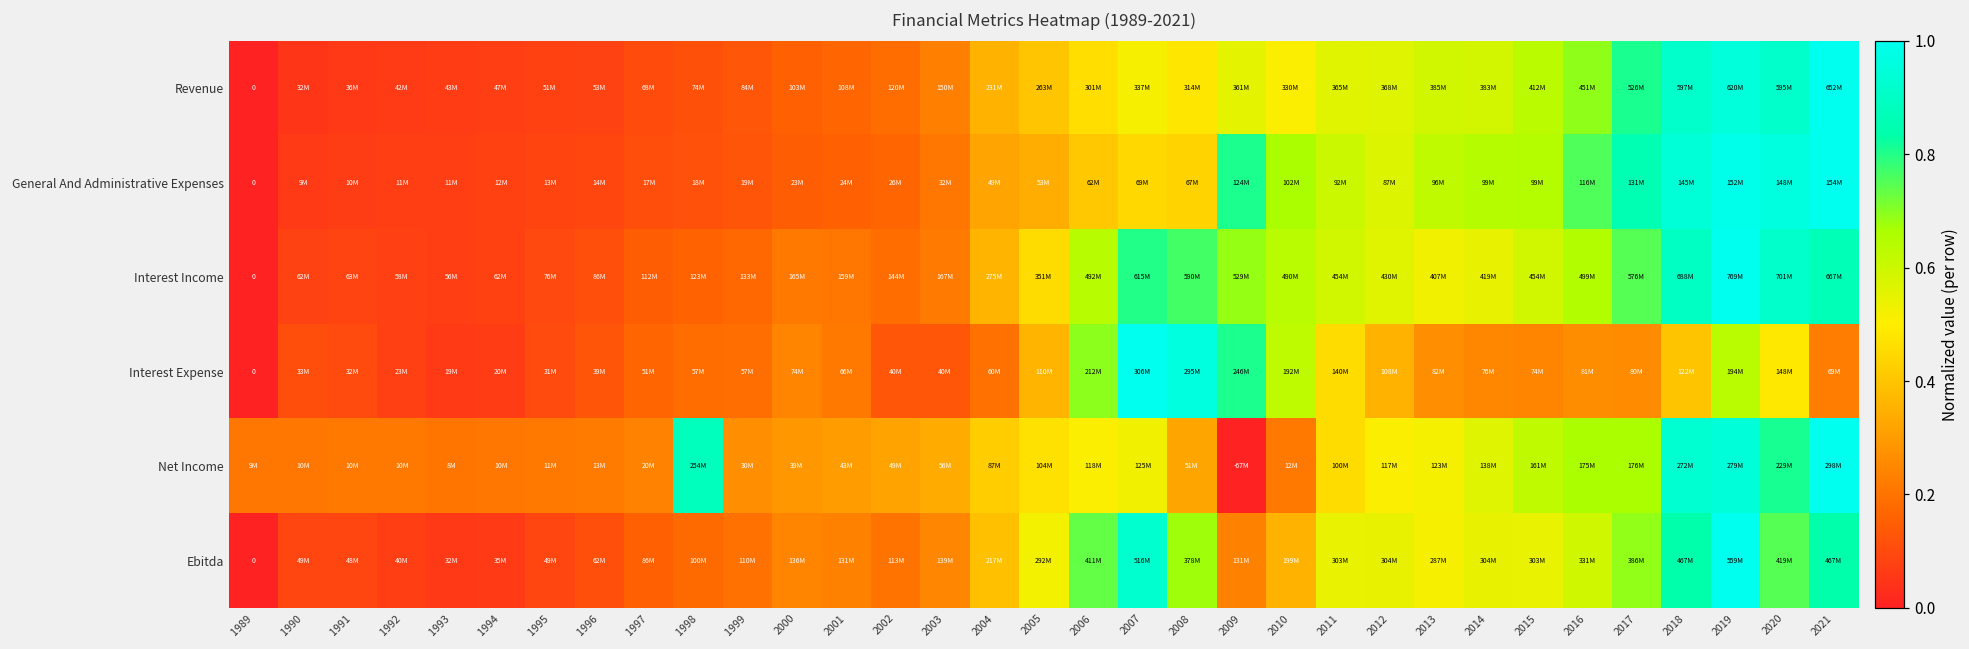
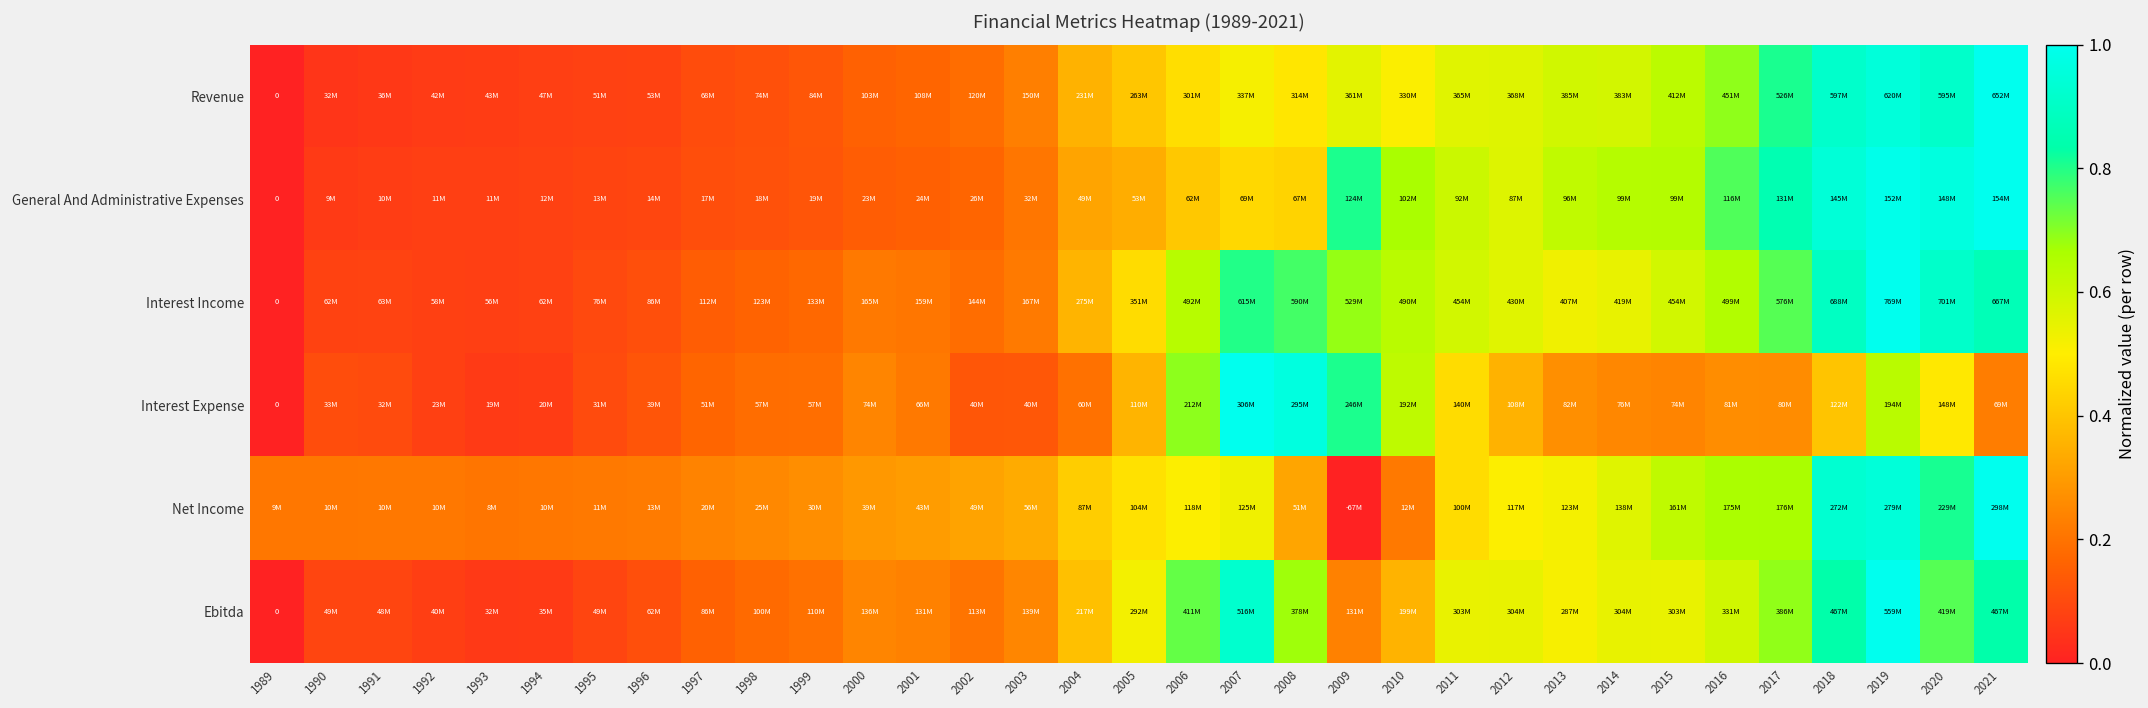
  {
    "Revenue": {
      "1989": "0",
      "1990": "32M",
      "1991": "36M",
      "1992": "42M",
      "1993": "43M",
      "1994": "47M",
      "1995": "51M",
      "1996": "53M",
      "1997": "68M",
      "1998": "74M",
      "1999": "84M",
      "2000": "103M",
      "2001": "108M",
      "2002": "120M",
      "2003": "150M",
      "2004": "231M",
      "2005": "263M",
      "2006": "301M",
      "2007": "337M",
      "2008": "314M",
      "2009": "361M",
      "2010": "330M",
      "2011": "365M",
      "2012": "368M",
      "2013": "385M",
      "2014": "383M",
      "2015": "412M",
      "2016": "451M",
      "2017": "526M",
      "2018": "597M",
      "2019": "620M",
      "2020": "595M",
      "2021": "652M"
    },
    "General And Administrative Expenses": {
      "1989": "0",
      "1990": "9M",
      "1991": "10M",
      "1992": "11M",
      "1993": "11M",
      "1994": "12M",
      "1995": "13M",
      "1996": "14M",
      "1997": "17M",
      "1998": "18M",
      "1999": "19M",
      "2000": "23M",
      "2001": "24M",
      "2002": "26M",
      "2003": "32M",
      "2004": "49M",
      "2005": "53M",
      "2006": "62M",
      "2007": "69M",
      "2008": "67M",
      "2009": "124M",
      "2010": "102M",
      "2011": "92M",
      "2012": "87M",
      "2013": "96M",
      "2014": "99M",
      "2015": "99M",
      "2016": "116M",
      "2017": "131M",
      "2018": "145M",
      "2019": "152M",
      "2020": "148M",
      "2021": "154M"
    },
    "Interest Income": {
      "1989": "0",
      "1990": "62M",
      "1991": "63M",
      "1992": "58M",
      "1993": "56M",
      "1994": "62M",
      "1995": "76M",
      "1996": "86M",
      "1997": "112M",
      "1998": "123M",
      "1999": "133M",
      "2000": "165M",
      "2001": "159M",
      "2002": "144M",
      "2003": "167M",
      "2004": "275M",
      "2005": "351M",
      "2006": "492M",
      "2007": "615M",
      "2008": "590M",
      "2009": "529M",
      "2010": "490M",
      "2011": "454M",
      "2012": "430M",
      "2013": "407M",
      "2014": "419M",
      "2015": "454M",
      "2016": "499M",
      "2017": "576M",
      "2018": "688M",
      "2019": "769M",
      "2020": "701M",
      "2021": "667M"
    },
    "Interest Expense": {
      "1989": "0",
      "1990": "33M",
      "1991": "32M",
      "1992": "23M",
      "1993": "19M",
      "1994": "20M",
      "1995": "31M",
      "1996": "39M",
      "1997": "51M",
      "1998": "57M",
      "1999": "57M",
      "2000": "74M",
      "2001": "66M",
      "2002": "40M",
      "2003": "40M",
      "2004": "60M",
      "2005": "110M",
      "2006": "212M",
      "2007": "306M",
      "2008": "295M",
      "2009": "246M",
      "2010": "192M",
      "2011": "140M",
      "2012": "108M",
      "2013": "82M",
      "2014": "76M",
      "2015": "74M",
      "2016": "81M",
      "2017": "80M",
      "2018": "122M",
      "2019": "194M",
      "2020": "148M",
      "2021": "69M"
    },
    "Net Income": {
      "1989": "9M",
      "1990": "10M",
      "1991": "10M",
      "1992": "10M",
      "1993": "8M",
      "1994": "10M",
      "1995": "11M",
      "1996": "13M",
      "1997": "20M",
-     "1998": "254M",
+     "1998": "25M",
      "1999": "30M",
      "2000": "39M",
      "2001": "43M",
      "2002": "49M",
      "2003": "56M",
      "2004": "87M",
      "2005": "104M",
      "2006": "118M",
      "2007": "125M",
      "2008": "51M",
      "2009": "-67M",
      "2010": "12M",
      "2011": "100M",
      "2012": "117M",
      "2013": "123M",
      "2014": "138M",
      "2015": "161M",
      "2016": "175M",
      "2017": "176M",
      "2018": "272M",
      "2019": "279M",
      "2020": "229M",
      "2021": "298M"
    },
    "Ebitda": {
      "1989": "0",
      "1990": "49M",
      "1991": "48M",
      "1992": "40M",
      "1993": "32M",
      "1994": "35M",
      "1995": "49M",
      "1996": "62M",
      "1997": "86M",
      "1998": "100M",
      "1999": "110M",
      "2000": "136M",
      "2001": "131M",
      "2002": "113M",
      "2003": "139M",
      "2004": "217M",
      "2005": "292M",
      "2006": "411M",
      "2007": "516M",
      "2008": "378M",
      "2009": "131M",
      "2010": "199M",
      "2011": "303M",
      "2012": "304M",
      "2013": "287M",
      "2014": "304M",
      "2015": "303M",
      "2016": "331M",
      "2017": "386M",
      "2018": "467M",
      "2019": "559M",
      "2020": "419M",
      "2021": "467M"
    }
  }
